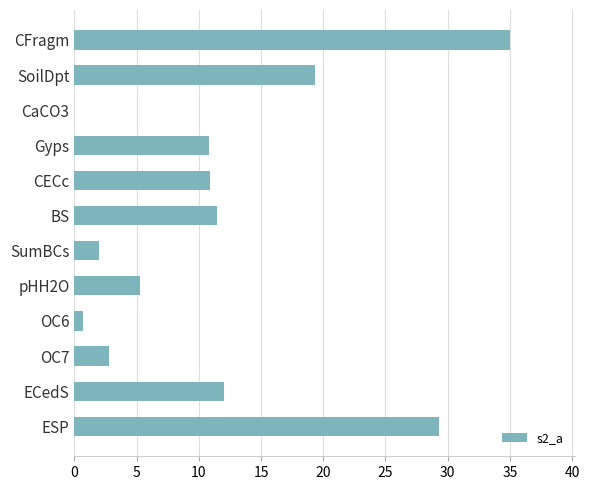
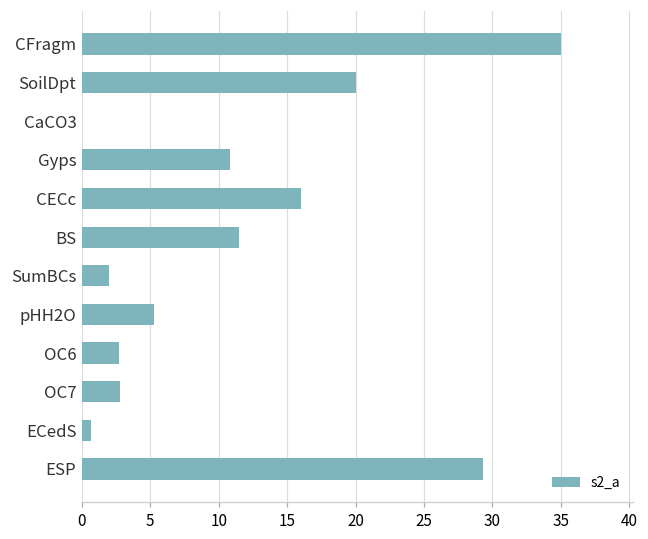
  {
    "CFragm": 35.0,
-   "SoilDpt": 19.3,
+   "SoilDpt": 20.0,
    "CaCO3": 0.0,
    "Gyps": 10.8,
-   "CECc": 10.9,
+   "CECc": 16.0,
    "BS": 11.5,
    "SumBCs": 2.0,
    "pHH2O": 5.3,
-   "OC6": 0.7,
+   "OC6": 2.7,
    "OC7": 2.8,
-   "ECedS": 12.0,
+   "ECedS": 0.7,
    "ESP": 29.3
  }
